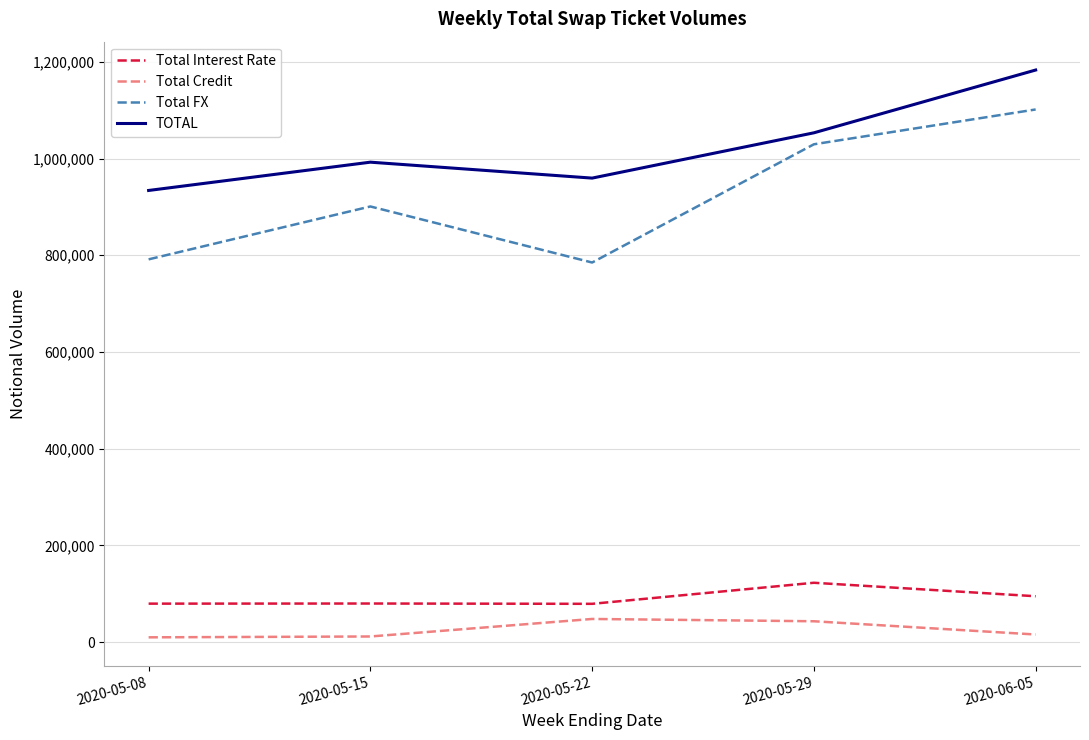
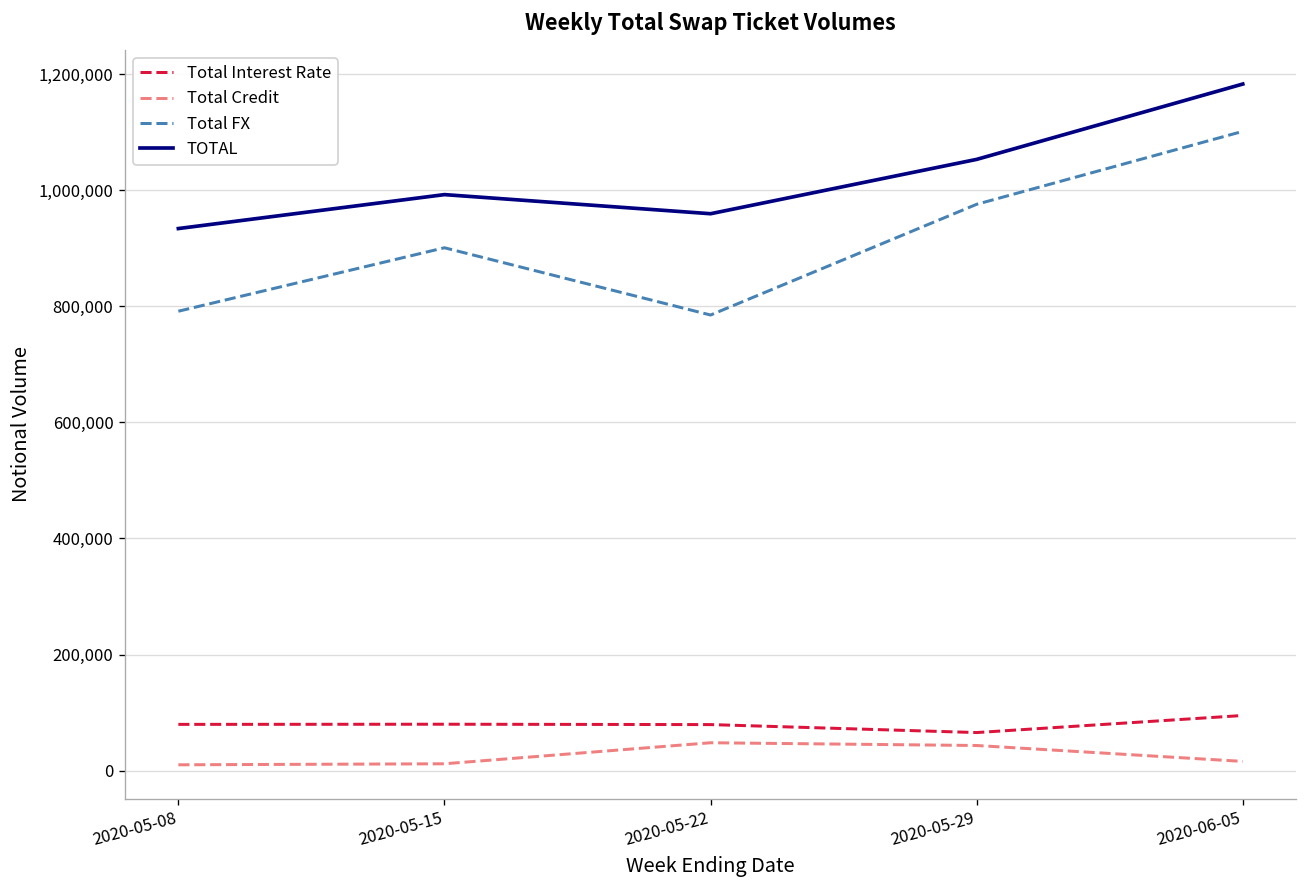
  {
    "Total Interest Rate": {
      "2020-05-08": "80,000",
      "2020-05-15": "80,000",
      "2020-05-22": "80,000",
-     "2020-05-29": "120,000",
+     "2020-05-29": "70,000",
      "2020-06-05": "90,000"
    },
    "Total Credit": {
      "2020-05-08": "10,000",
      "2020-05-15": "10,000",
      "2020-05-22": "50,000",
      "2020-05-29": "40,000",
      "2020-06-05": "20,000"
    },
    "Total FX": {
      "2020-05-08": "790,000",
      "2020-05-15": "900,000",
      "2020-05-22": "780,000",
-     "2020-05-29": "1,030,000",
+     "2020-05-29": "980,000",
      "2020-06-05": "1,100,000"
    },
    "TOTAL": {
      "2020-05-08": "930,000",
      "2020-05-15": "990,000",
      "2020-05-22": "960,000",
      "2020-05-29": "1,050,000",
      "2020-06-05": "1,180,000"
    }
  }
